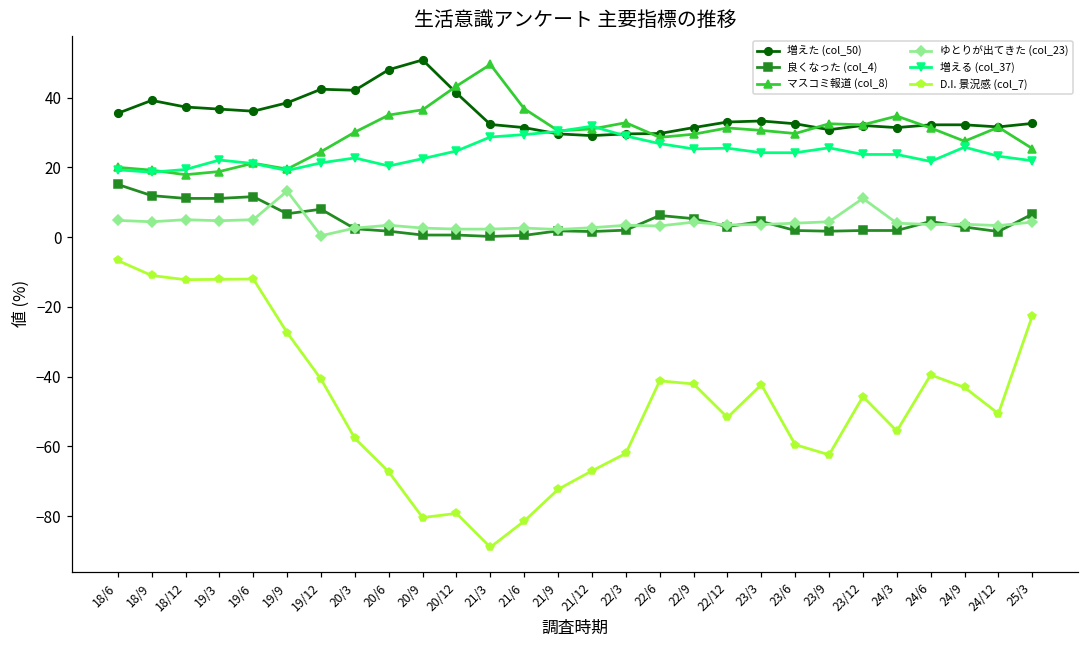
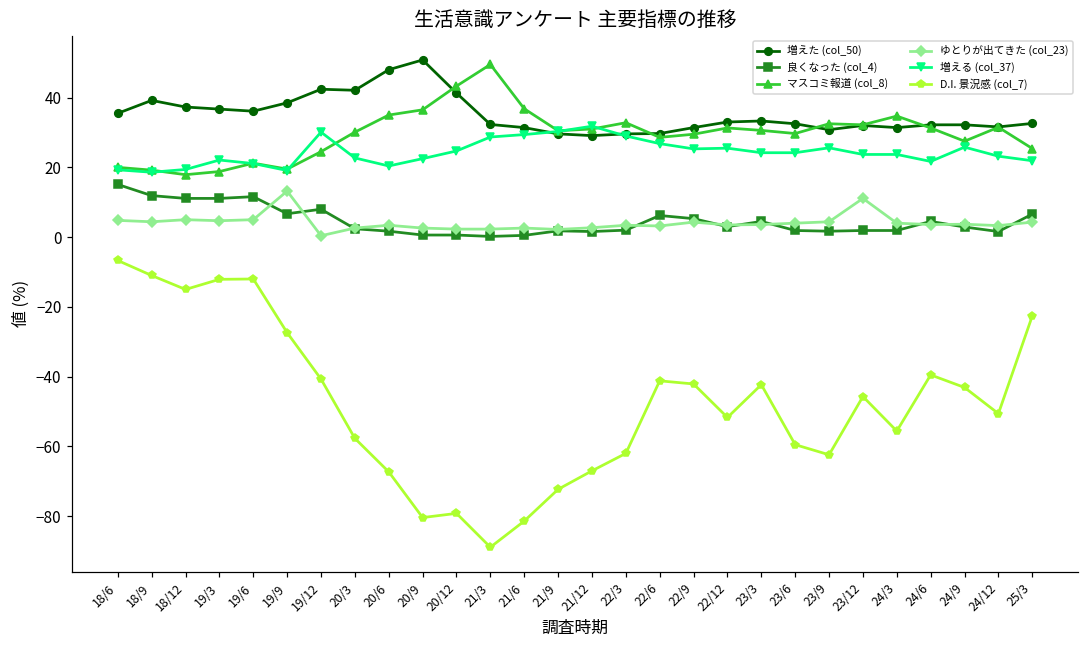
  {
    "増えた (col_50)": {
      "18/6": 36,
      "18/9": 39,
      "18/12": 37,
      "19/3": 37,
      "19/6": 36,
      "19/9": 39,
      "19/12": 42,
      "20/3": 42,
      "20/6": 48,
      "20/9": 51,
      "20/12": 41,
      "21/3": 32,
      "21/6": 31,
      "21/12": 29,
      "22/6": 30,
      "22/9": 31,
      "22/12": 33,
      "23/3": 33,
      "23/6": 33,
      "23/9": 31,
      "24/3": 31,
      "24/6": 32,
      "24/9": 32,
      "25/3": 33
    },
    "良くなった (col_4)": {
      "18/6": 15,
      "18/9": 12,
      "18/12": 11,
      "19/3": 11,
      "19/6": 12,
      "19/9": 7,
      "19/12": 8,
      "20/6": 2,
      "20/9": 1,
      "20/12": 1,
      "21/3": 0,
      "21/6": 1,
      "21/12": 2,
      "22/3": 2,
      "22/6": 6,
      "22/9": 5,
      "23/3": 5,
      "23/6": 2,
      "23/9": 2,
      "23/12": 2,
      "24/3": 2,
      "24/6": 5,
      "24/9": 3,
      "24/12": 2,
      "25/3": 7
    },
    "マスコミ報道 (col_8)": {
      "18/12": 18,
      "19/3": 19,
      "19/12": 25,
      "20/3": 30,
      "20/6": 35,
      "20/9": 37,
      "20/12": 43,
      "21/3": 50,
      "21/6": 37,
      "21/12": 31,
      "22/3": 33,
      "22/6": 29,
      "22/9": 30,
      "22/12": 31,
      "23/3": 31,
      "23/6": 30,
      "23/9": 33,
      "24/3": 35,
      "24/6": 31,
      "24/9": 28,
      "25/3": 25
    },
    "ゆとりが出てきた (col_23)": {
      "18/6": 5,
      "18/9": 4,
      "18/12": 5,
      "19/3": 5,
      "19/6": 5,
      "19/9": 13,
      "19/12": 0,
      "20/6": 3,
      "20/9": 3,
      "20/12": 2,
      "21/3": 2,
      "21/6": 3,
      "21/12": 3,
      "22/3": 3,
      "22/6": 3,
      "22/9": 4,
      "23/3": 4,
      "23/6": 4,
      "23/9": 4,
      "23/12": 11,
      "24/3": 4,
      "24/6": 4,
      "24/9": 4,
      "24/12": 3,
      "25/3": 4
    },
    "増える (col_37)": {
      "18/12": 19,
      "19/3": 22,
-     "19/12": 21,
+     "19/12": 30,
      "20/3": 23,
      "20/6": 20,
      "20/9": 23,
      "20/12": 25,
      "21/3": 29,
      "21/6": 29,
      "21/12": 32,
      "22/6": 27,
      "22/9": 25,
      "22/12": 26,
      "23/3": 24,
      "23/6": 24,
      "23/9": 26,
      "23/12": 24,
      "24/3": 24,
      "24/6": 22,
      "24/9": 26,
      "24/12": 23,
      "25/3": 22
    },
    "D.I. 景況感 (col_7)": {
      "18/6": -7,
      "18/9": -11,
-     "18/12": -12,
+     "18/12": -15,
      "19/3": -12,
      "19/6": -12,
      "19/9": -27,
      "19/12": -41,
      "20/3": -58,
      "20/6": -67,
      "20/9": -80,
      "20/12": -79,
      "21/3": -89,
      "21/6": -81,
      "21/9": -72,
      "21/12": -67,
      "22/3": -62,
      "22/6": -41,
      "22/9": -42,
      "22/12": -52,
      "23/3": -42,
      "23/6": -60,
      "23/9": -62,
      "23/12": -46,
      "24/3": -56,
      "24/6": -40,
      "24/9": -43,
      "24/12": -51,
      "25/3": -23
    }
  }
